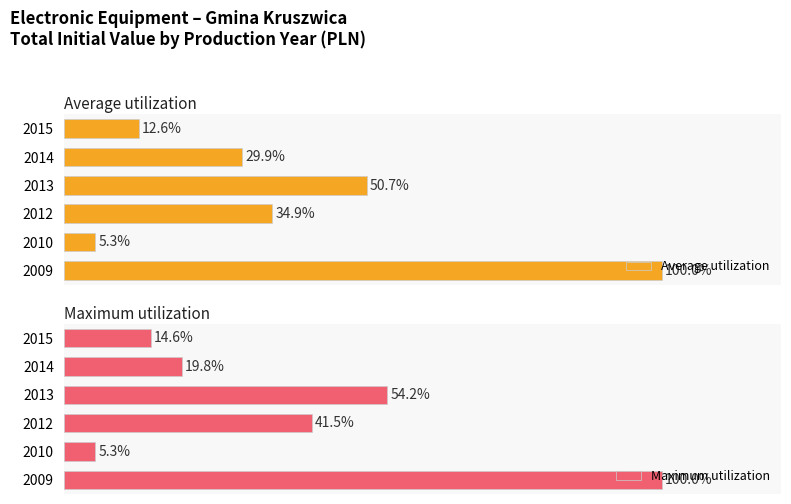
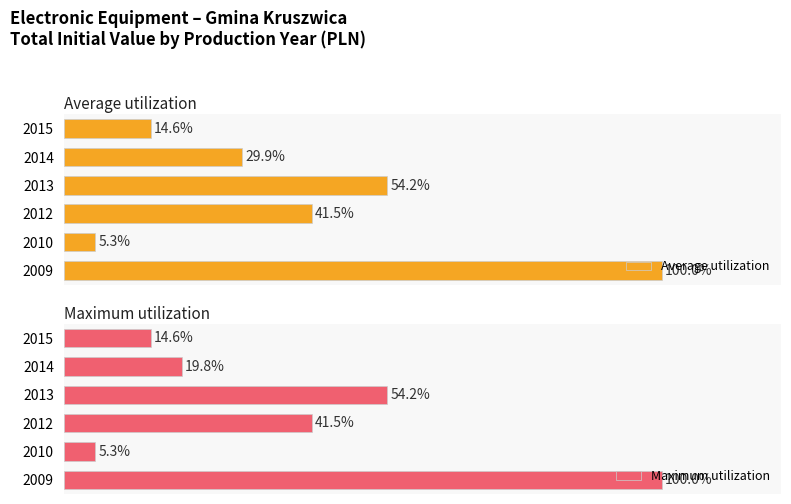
  {
    "Average utilization": {
-     "2015": "12.6%",
+     "2015": "14.6%",
      "2014": "29.9%",
-     "2013": "50.7%",
-     "2012": "34.9%",
+     "2013": "54.2%",
+     "2012": "41.5%",
      "2010": "5.3%",
      "2009": "100.0%"
    },
    "Maximum utilization": {
      "2015": "14.6%",
      "2014": "19.8%",
      "2013": "54.2%",
      "2012": "41.5%",
      "2010": "5.3%",
      "2009": "100.0%"
    }
  }
